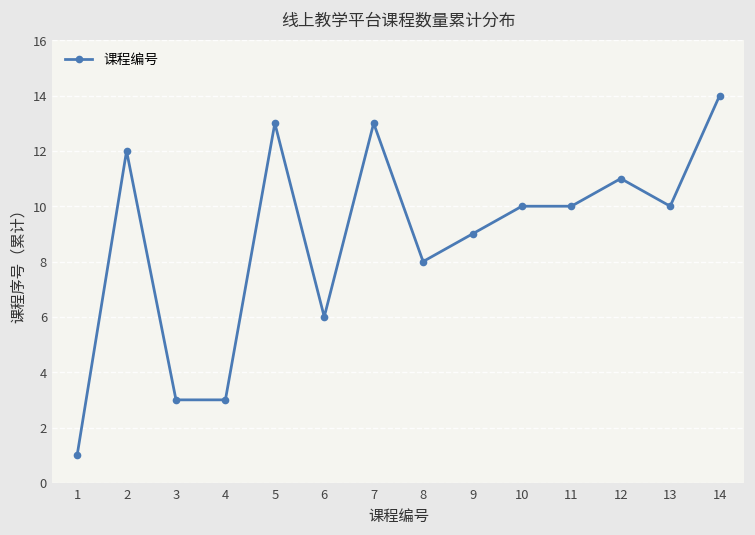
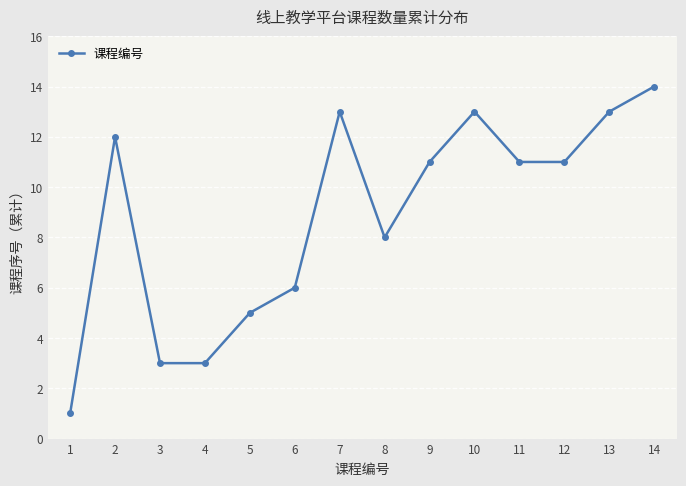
  {
    "1": 1,
    "2": 12,
    "3": 3,
    "4": 3,
-   "5": 13,
+   "5": 5,
    "6": 6,
    "7": 13,
    "8": 8,
-   "9": 9,
-   "10": 10,
-   "11": 10,
+   "9": 11,
+   "10": 13,
+   "11": 11,
    "12": 11,
-   "13": 10,
+   "13": 13,
    "14": 14
  }
